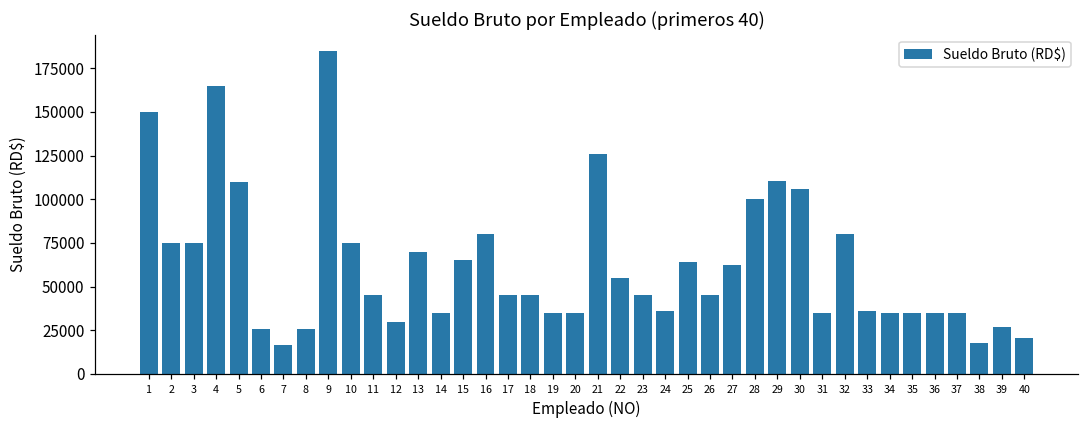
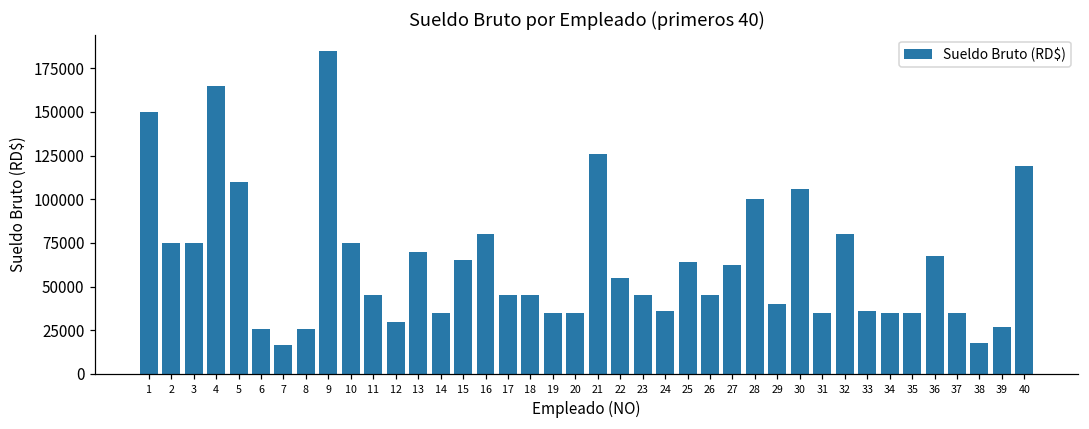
  {
    "1": 150000,
    "2": 75000,
    "3": 75000,
    "4": 165000,
    "5": 110000,
    "6": 26000,
    "7": 17000,
    "8": 26000,
    "9": 185000,
    "10": 75000,
    "11": 45000,
    "12": 30000,
    "13": 70000,
    "14": 35000,
    "15": 65000,
    "16": 80000,
    "17": 45000,
    "18": 45000,
    "19": 35000,
    "20": 35000,
    "21": 126000,
    "22": 55000,
    "23": 45000,
    "24": 36000,
    "25": 64000,
    "26": 45000,
    "27": 63000,
    "28": 100000,
-   "29": 111000,
+   "29": 40000,
    "30": 106000,
    "31": 35000,
    "32": 80000,
    "33": 36000,
    "34": 35000,
    "35": 35000,
-   "36": 35000,
+   "36": 68000,
    "37": 35000,
    "38": 18000,
    "39": 27000,
-   "40": 21000
+   "40": 119000
  }
